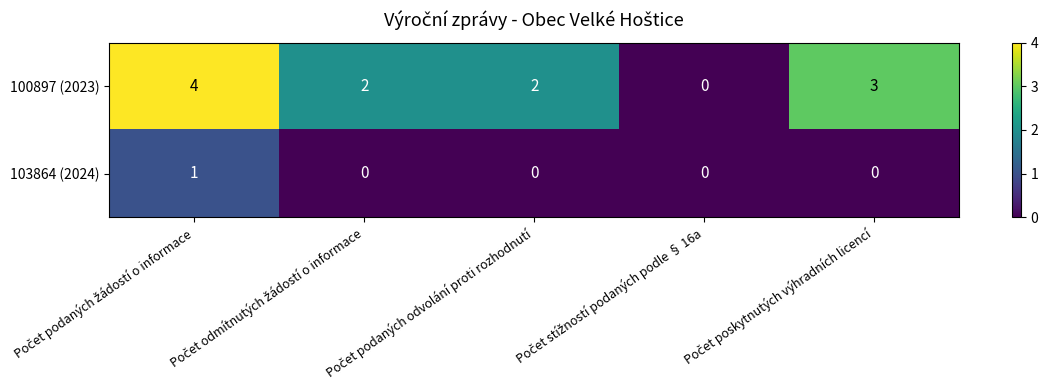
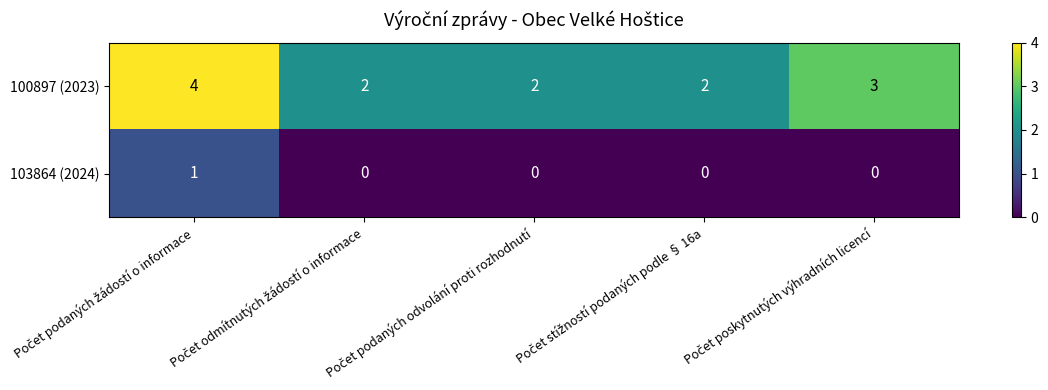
  {
    "100897 (2023)": {
      "Počet podaných žádostí o informace": 4,
      "Počet odmítnutých žádostí o informace": 2,
      "Počet podaných odvolání proti rozhodnutí": 2,
-     "Počet stížností podaných podle § 16a": 0,
+     "Počet stížností podaných podle § 16a": 2,
      "Počet poskytnutých výhradních licencí": 3
    },
    "103864 (2024)": {
      "Počet podaných žádostí o informace": 1,
      "Počet odmítnutých žádostí o informace": 0,
      "Počet podaných odvolání proti rozhodnutí": 0,
      "Počet stížností podaných podle § 16a": 0,
      "Počet poskytnutých výhradních licencí": 0
    }
  }
